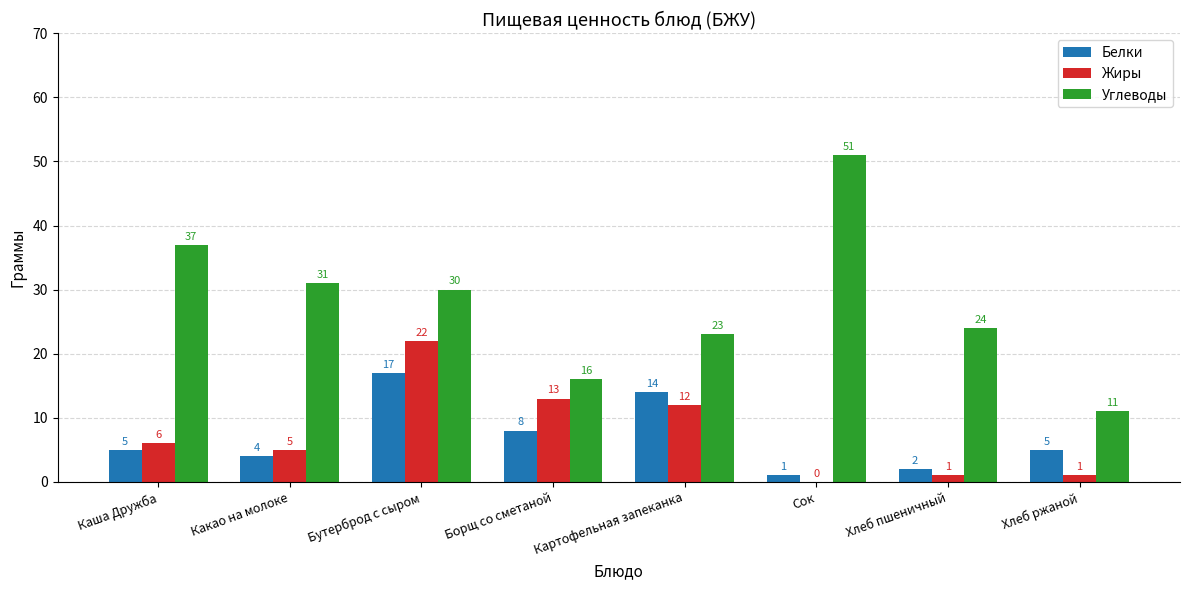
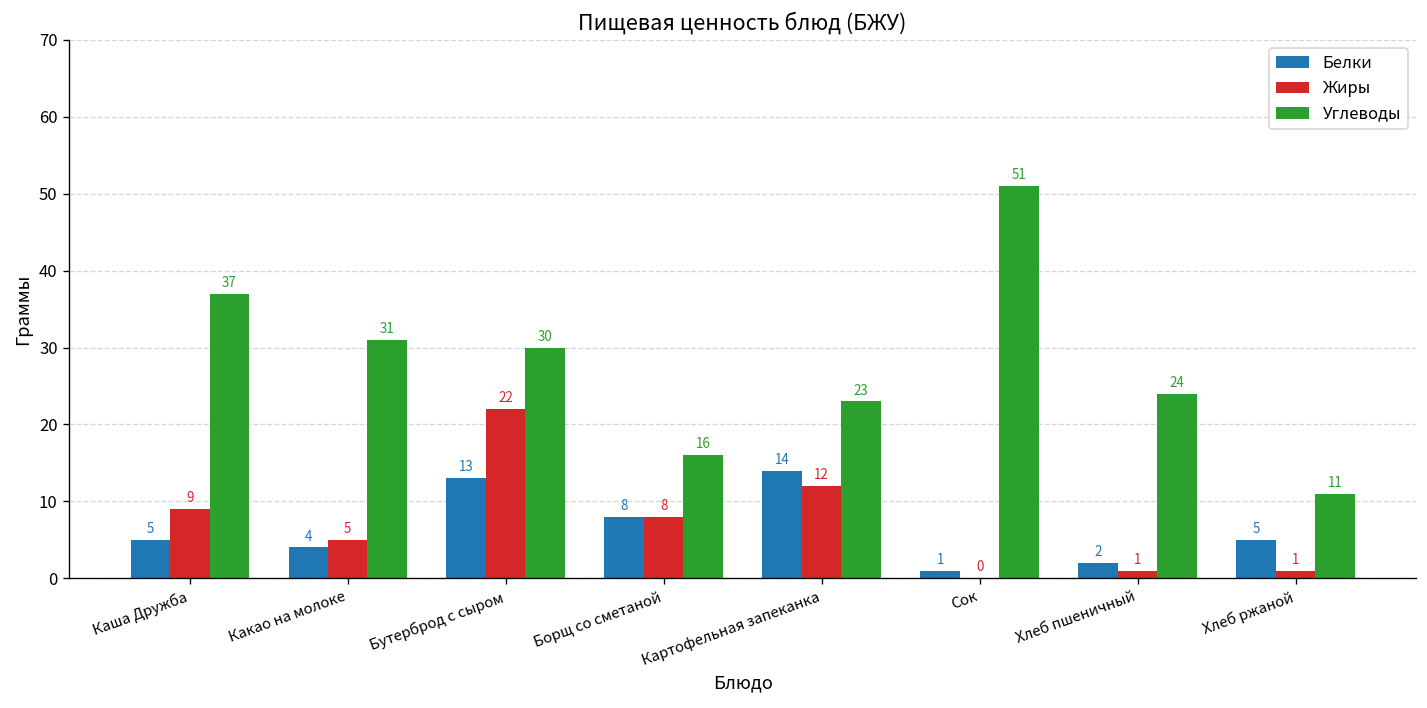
  {
    "Белки": {
      "Каша Дружба": 5,
      "Какао на молоке": 4,
-     "Бутерброд с сыром": 17,
+     "Бутерброд с сыром": 13,
      "Борщ со сметаной": 8,
      "Картофельная запеканка": 14,
      "Сок": 1,
      "Хлеб пшеничный": 2,
      "Хлеб ржаной": 5
    },
    "Жиры": {
-     "Каша Дружба": 6,
+     "Каша Дружба": 9,
      "Какао на молоке": 5,
      "Бутерброд с сыром": 22,
-     "Борщ со сметаной": 13,
+     "Борщ со сметаной": 8,
      "Картофельная запеканка": 12,
      "Сок": 0,
      "Хлеб пшеничный": 1,
      "Хлеб ржаной": 1
    },
    "Углеводы": {
      "Каша Дружба": 37,
      "Какао на молоке": 31,
      "Бутерброд с сыром": 30,
      "Борщ со сметаной": 16,
      "Картофельная запеканка": 23,
      "Сок": 51,
      "Хлеб пшеничный": 24,
      "Хлеб ржаной": 11
    }
  }
